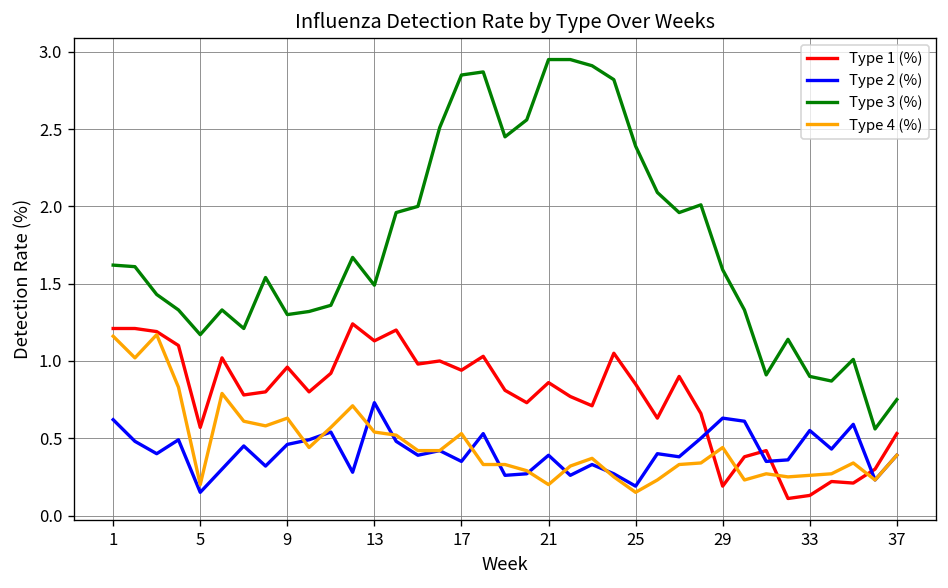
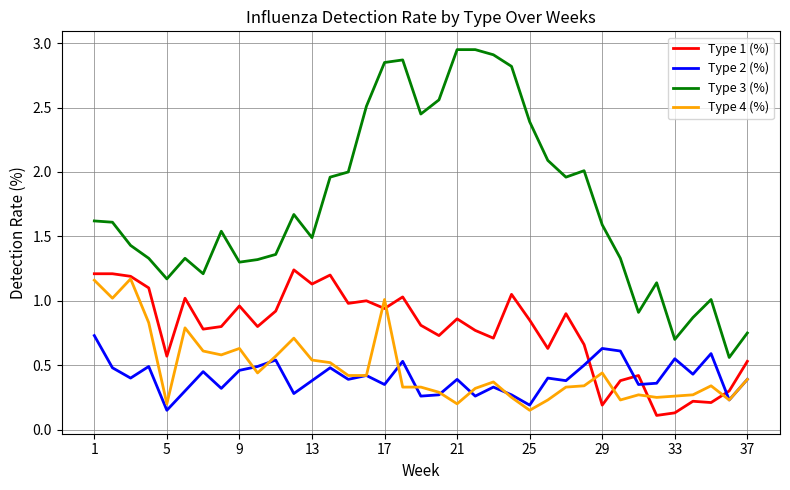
  {
    "Type 1 (%)": {
      "1": 1.21,
      "5": 0.57,
      "9": 0.96,
      "13": 1.13,
      "17": 0.94,
      "21": 0.86,
      "25": 0.85,
      "29": 0.19,
      "33": 0.13,
      "37": 0.53
    },
    "Type 2 (%)": {
-     "1": 0.62,
+     "1": 0.73,
      "5": 0.15,
      "9": 0.46,
-     "13": 0.73,
+     "13": 0.38,
      "17": 0.35,
      "21": 0.39,
      "25": 0.19,
      "29": 0.63,
      "33": 0.55
    },
    "Type 3 (%)": {
      "1": 1.62,
      "5": 1.17,
      "9": 1.3,
      "13": 1.5,
      "17": 2.85,
      "21": 2.95,
      "25": 2.4,
      "29": 1.6,
-     "33": 0.9,
+     "33": 0.7,
      "37": 0.75
    },
    "Type 4 (%)": {
      "1": 1.16,
      "5": 0.20,
      "9": 0.63,
      "13": 0.54,
-     "17": 0.53,
+     "17": 1.01,
      "21": 0.20,
      "25": 0.15,
      "29": 0.44,
      "33": 0.26
    }
  }
